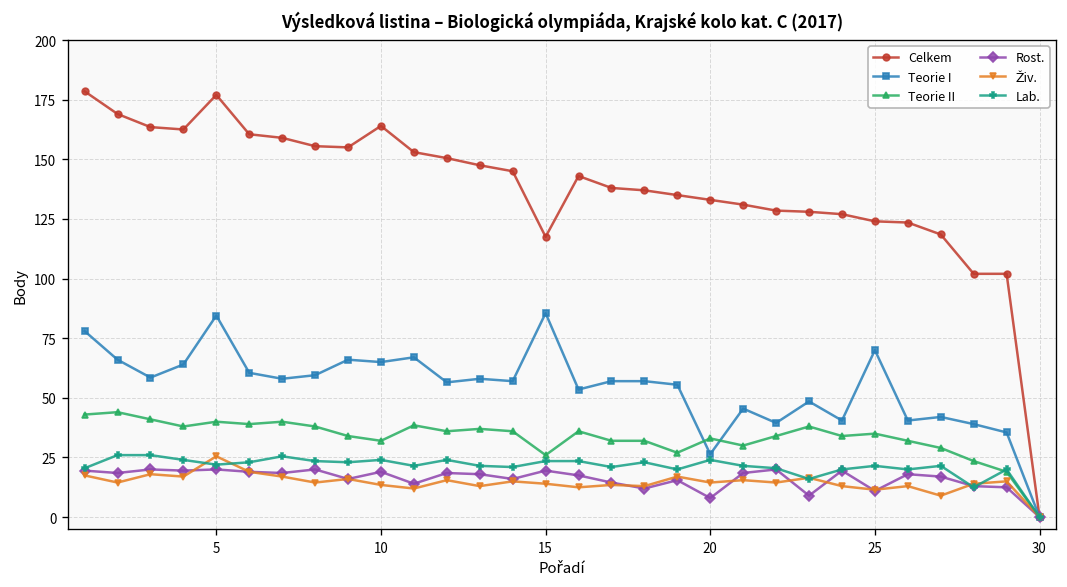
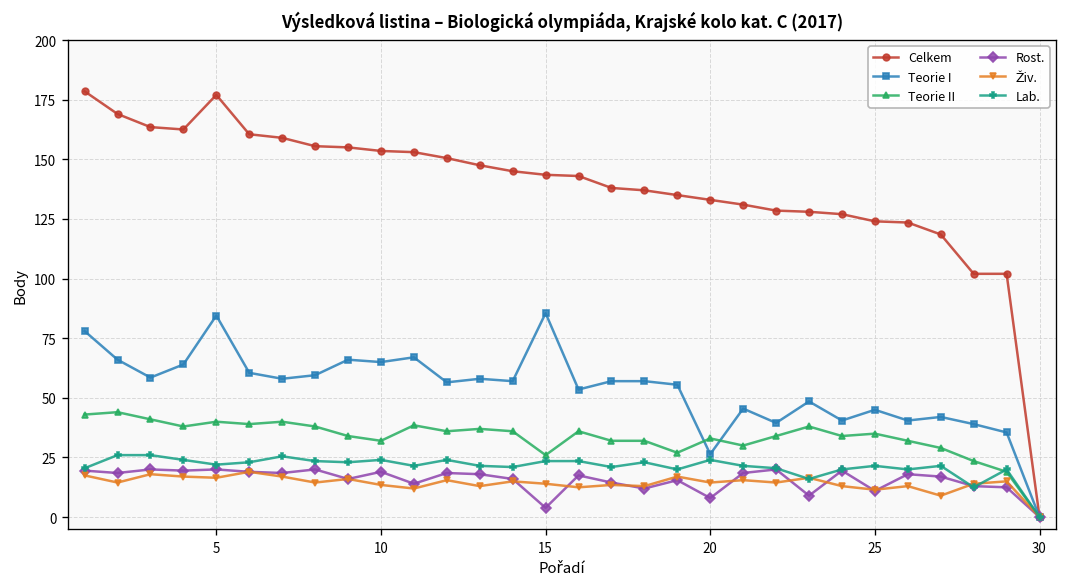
  {
    "Celkem": {
      "5": 177,
-     "10": 164,
-     "15": 118,
+     "10": 154,
+     "15": 144,
      "20": 133,
      "25": 124
    },
    "Teorie I": {
      "5": 85,
      "10": 65,
      "15": 86,
      "20": 26,
-     "25": 70
+     "25": 45
    },
    "Rost.": {
      "5": 20,
      "10": 19,
-     "15": 20,
+     "15": 4,
      "20": 8
    },
    "Živ.": {
-     "5": 26,
+     "5": 17,
      "10": 14,
      "15": 14,
      "20": 15
    }
  }
